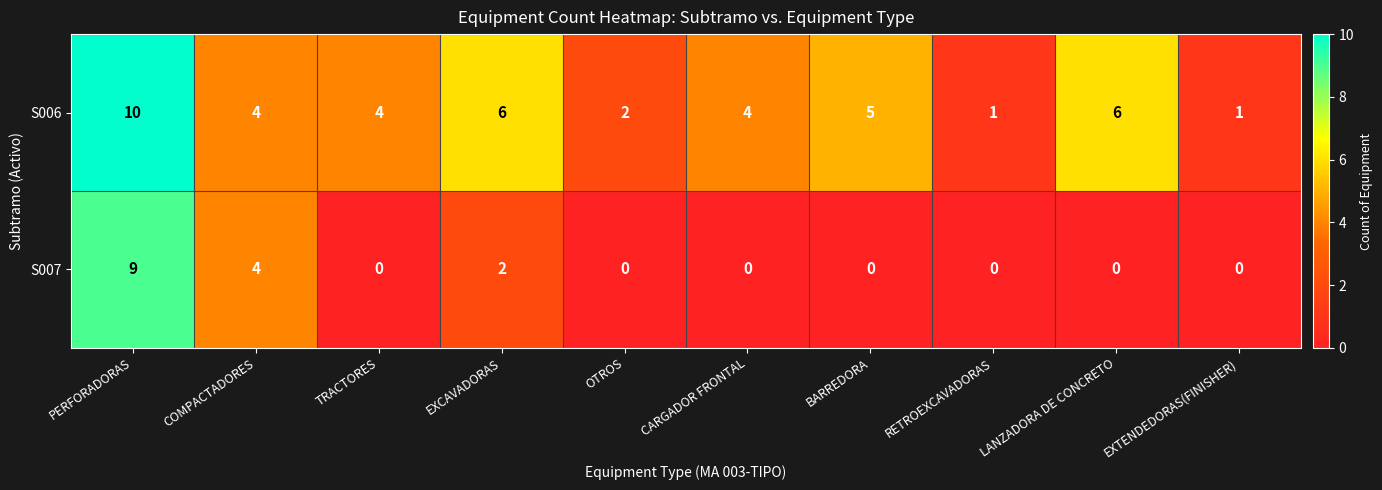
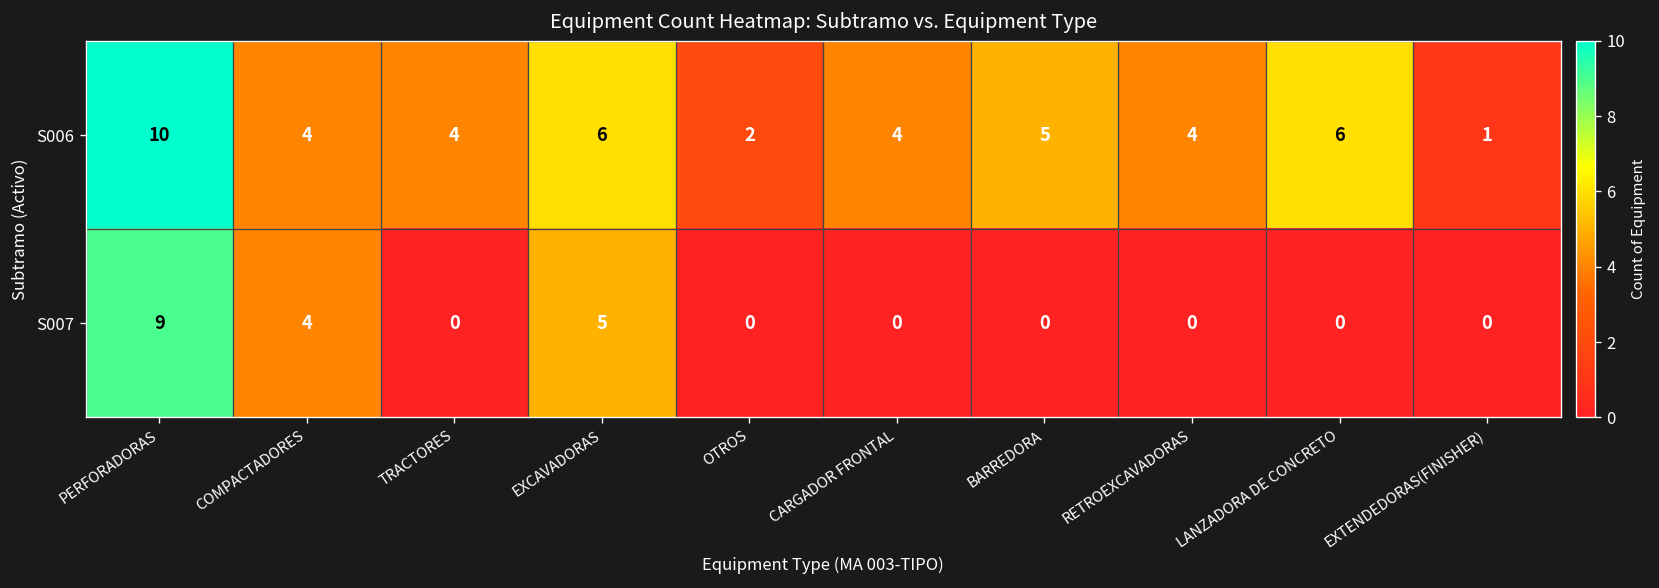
  {
    "S006": {
      "PERFORADORAS": 10,
      "COMPACTADORES": 4,
      "TRACTORES": 4,
      "EXCAVADORAS": 6,
      "OTROS": 2,
      "CARGADOR FRONTAL": 4,
      "BARREDORA": 5,
-     "RETROEXCAVADORAS": 1,
+     "RETROEXCAVADORAS": 4,
      "LANZADORA DE CONCRETO": 6,
      "EXTENDEDORAS(FINISHER)": 1
    },
    "S007": {
      "PERFORADORAS": 9,
      "COMPACTADORES": 4,
      "TRACTORES": 0,
-     "EXCAVADORAS": 2,
+     "EXCAVADORAS": 5,
      "OTROS": 0,
      "CARGADOR FRONTAL": 0,
      "BARREDORA": 0,
      "RETROEXCAVADORAS": 0,
      "LANZADORA DE CONCRETO": 0,
      "EXTENDEDORAS(FINISHER)": 0
    }
  }
